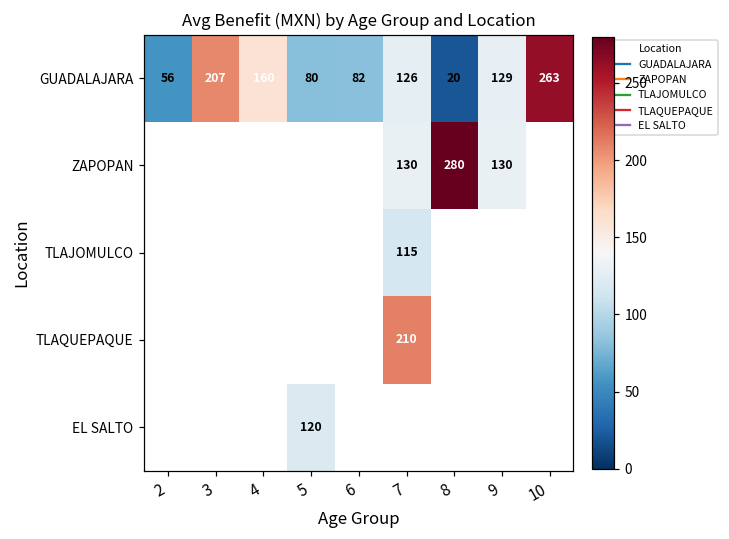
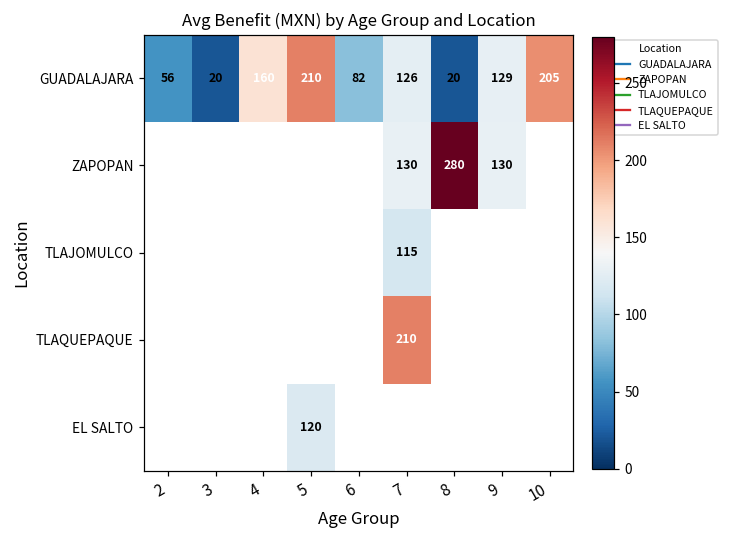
  {
    "GUADALAJARA": {
      "2": 56,
-     "3": 207,
-     "5": 80,
+     "3": 20,
+     "5": 210,
      "6": 82,
      "7": 126,
      "8": 20,
      "9": 129,
-     "10": 263
+     "10": 205
    },
    "ZAPOPAN": {
      "7": 130,
      "8": 280,
      "9": 130
    },
    "TLAJOMULCO": {
      "7": 115
    },
    "TLAQUEPAQUE": {
      "7": 210
    },
    "EL SALTO": {
      "5": 120
    }
  }
